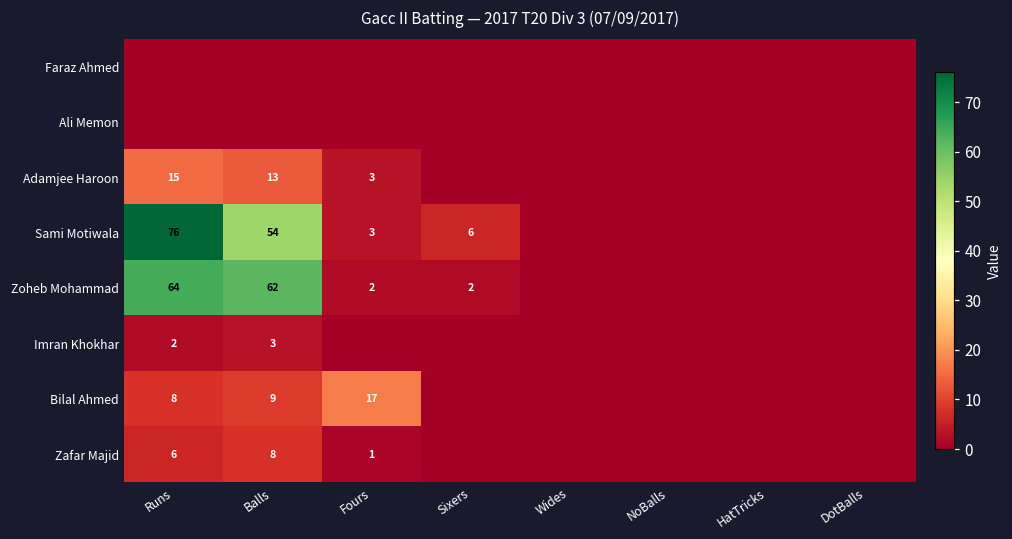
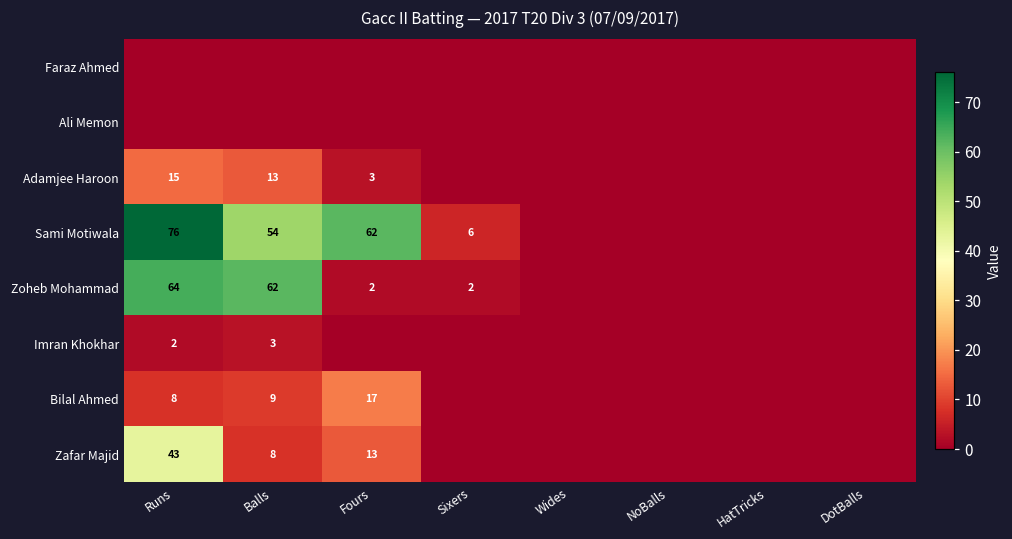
  {
    "Adamjee Haroon": {
      "Runs": 15,
      "Balls": 13,
      "Fours": 3
    },
    "Sami Motiwala": {
      "Runs": 76,
      "Balls": 54,
-     "Fours": 3,
+     "Fours": 62,
      "Sixers": 6
    },
    "Zoheb Mohammad": {
      "Runs": 64,
      "Balls": 62,
      "Fours": 2,
      "Sixers": 2
    },
    "Imran Khokhar": {
      "Runs": 2,
      "Balls": 3
    },
    "Bilal Ahmed": {
      "Runs": 8,
      "Balls": 9,
      "Fours": 17
    },
    "Zafar Majid": {
-     "Runs": 6,
+     "Runs": 43,
      "Balls": 8,
-     "Fours": 1
+     "Fours": 13
    }
  }
